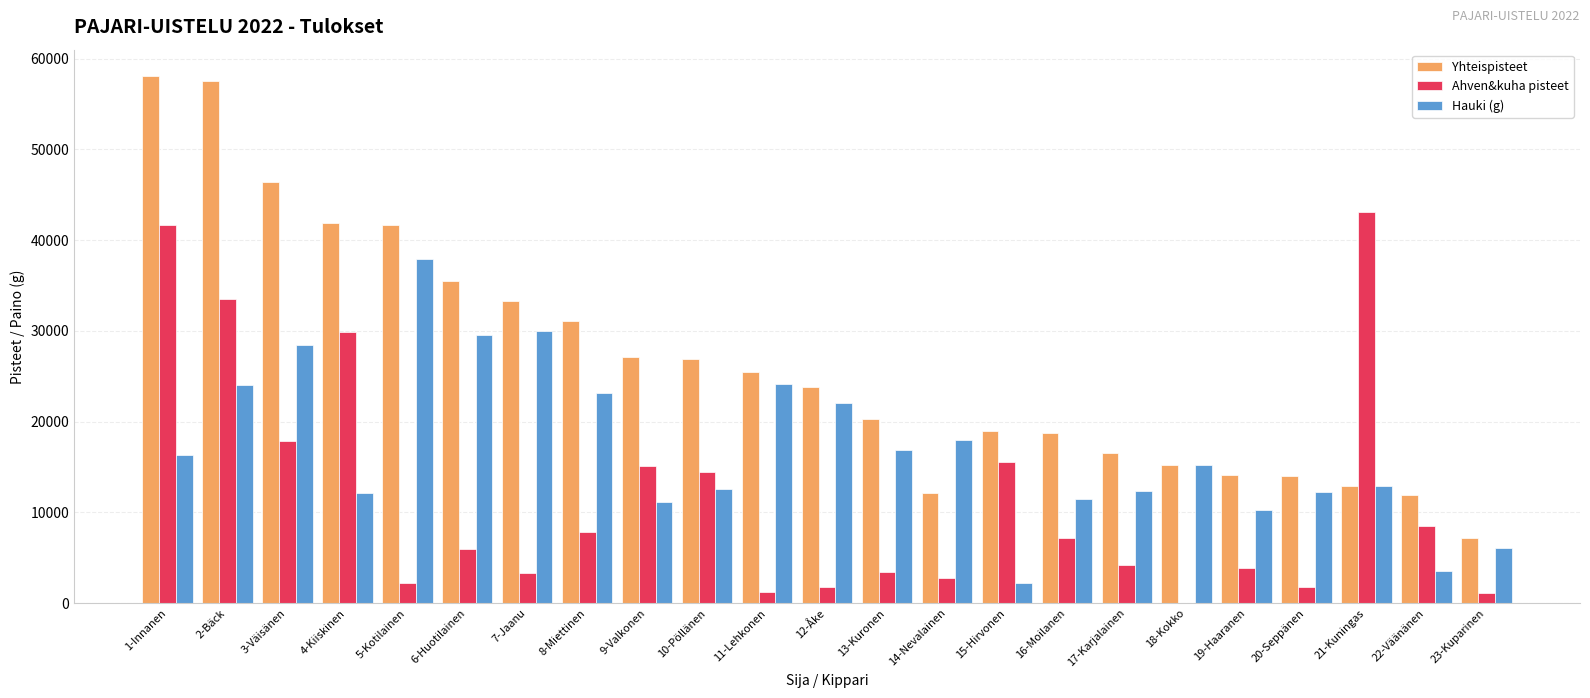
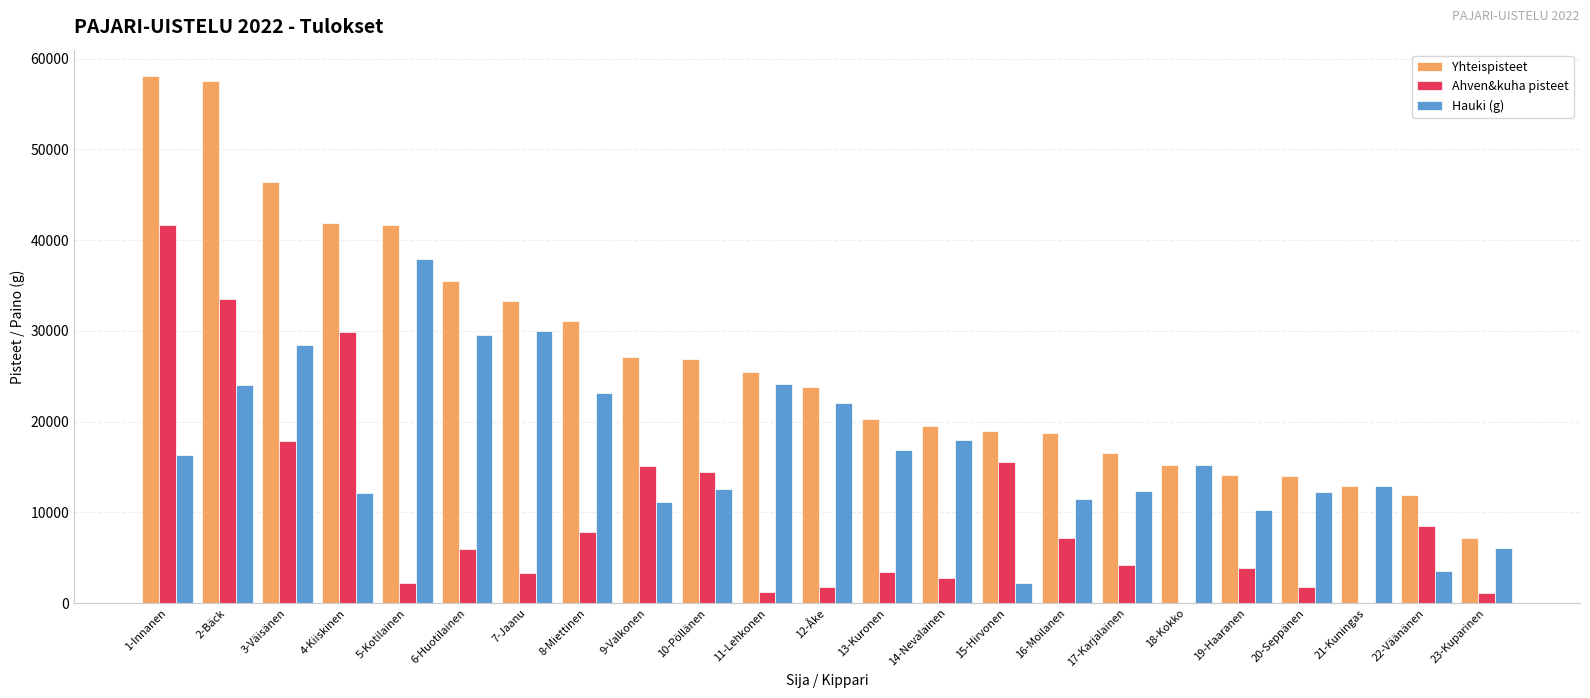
  {
    "Yhteispisteet": {
      "1-Innanen": 58000,
      "2-Bäck": 58000,
      "3-Väisänen": 46000,
      "4-Kiiskinen": 42000,
      "5-Kotilainen": 42000,
      "6-Huotilainen": 36000,
      "7-Jaanu": 33000,
      "8-Miettinen": 31000,
      "9-Valkonen": 27000,
      "10-Pöllänen": 27000,
      "11-Lehkonen": 25000,
      "12-Åke": 24000,
      "13-Kuronen": 20000,
-     "14-Nevalainen": 12000,
+     "14-Nevalainen": 20000,
      "15-Hirvonen": 19000,
      "16-Moilanen": 19000,
      "17-Karjalainen": 17000,
      "18-Kokko": 15000,
      "19-Haaranen": 14000,
      "20-Seppänen": 14000,
      "21-Kuningas": 13000,
      "22-Väänänen": 12000,
      "23-Kuparinen": 7000
    },
    "Ahven&kuha pisteet": {
      "1-Innanen": 42000,
      "2-Bäck": 34000,
      "3-Väisänen": 18000,
      "4-Kiiskinen": 30000,
      "5-Kotilainen": 2000,
      "6-Huotilainen": 6000,
      "7-Jaanu": 3000,
      "8-Miettinen": 8000,
      "9-Valkonen": 15000,
      "10-Pöllänen": 14000,
      "11-Lehkonen": 1000,
      "12-Åke": 2000,
      "13-Kuronen": 3000,
      "14-Nevalainen": 3000,
      "15-Hirvonen": 16000,
      "16-Moilanen": 7000,
      "17-Karjalainen": 4000,
      "18-Kokko": 0,
      "19-Haaranen": 4000,
      "20-Seppänen": 2000,
-     "21-Kuningas": 43000,
+     "21-Kuningas": 0,
      "22-Väänänen": 8000,
      "23-Kuparinen": 1000
    },
    "Hauki (g)": {
      "1-Innanen": 16000,
      "2-Bäck": 24000,
      "3-Väisänen": 28000,
      "4-Kiiskinen": 12000,
      "5-Kotilainen": 38000,
      "6-Huotilainen": 30000,
      "7-Jaanu": 30000,
      "8-Miettinen": 23000,
      "9-Valkonen": 11000,
      "10-Pöllänen": 13000,
      "11-Lehkonen": 24000,
      "12-Åke": 22000,
      "13-Kuronen": 17000,
      "14-Nevalainen": 18000,
      "15-Hirvonen": 2000,
      "16-Moilanen": 12000,
      "17-Karjalainen": 12000,
      "18-Kokko": 15000,
      "19-Haaranen": 10000,
      "20-Seppänen": 12000,
      "21-Kuningas": 13000,
      "22-Väänänen": 3000,
      "23-Kuparinen": 6000
    }
  }
